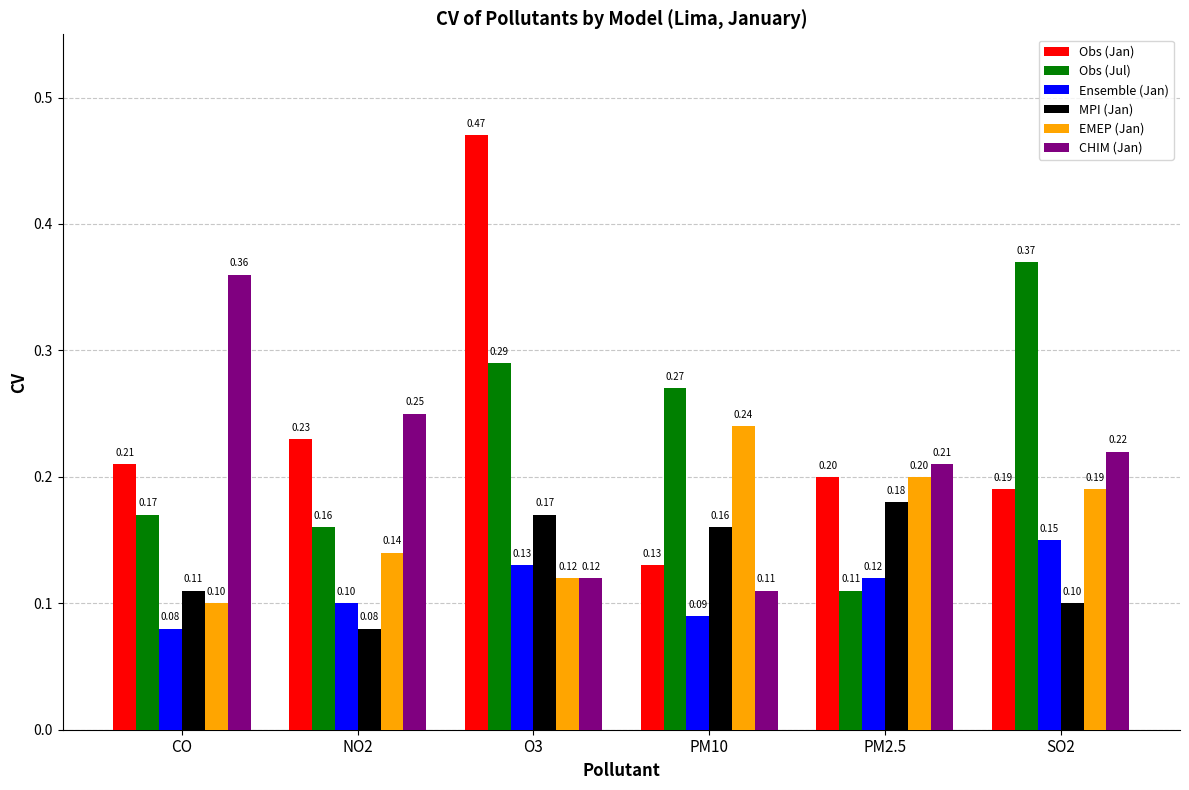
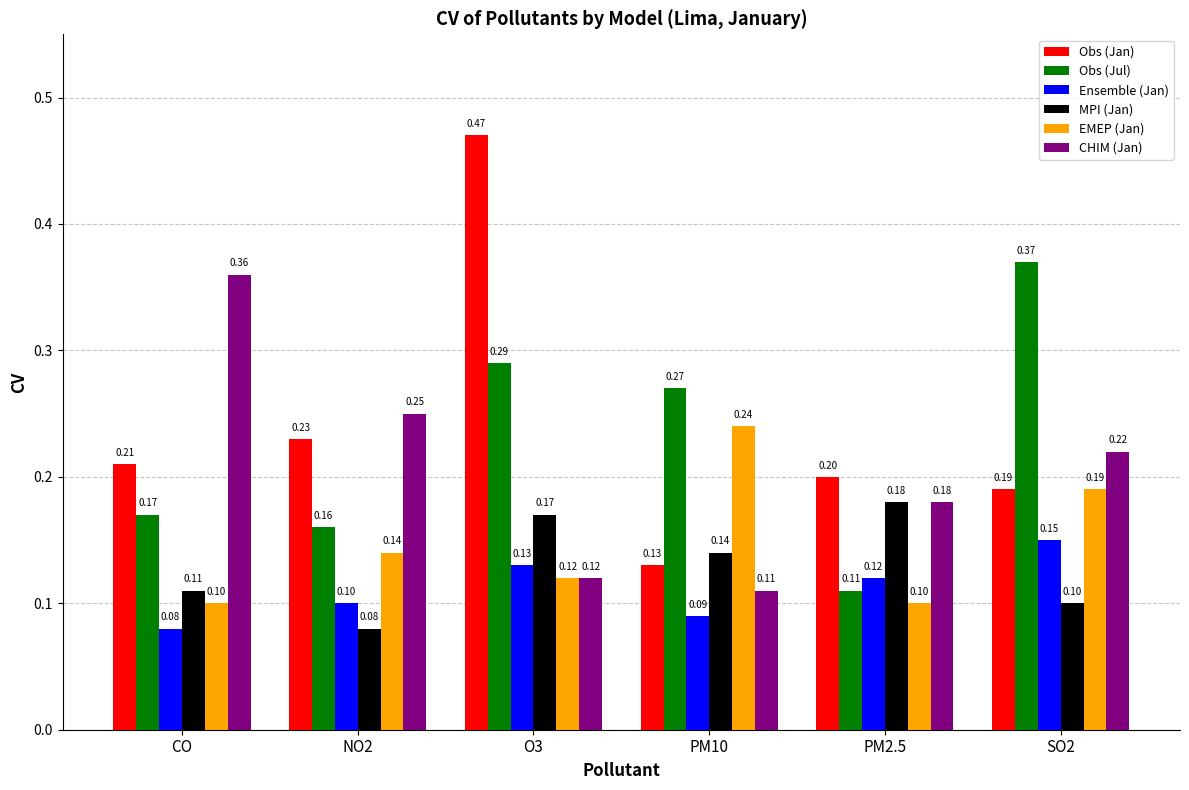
  {
    "Obs (Jan)": {
      "CO": 0.21,
      "NO2": 0.23,
      "O3": 0.47,
      "PM10": 0.13,
      "PM2.5": 0.20,
      "SO2": 0.19
    },
    "Obs (Jul)": {
      "CO": 0.17,
      "NO2": 0.16,
      "O3": 0.29,
      "PM10": 0.27,
      "PM2.5": 0.11,
      "SO2": 0.37
    },
    "Ensemble (Jan)": {
      "CO": 0.08,
      "NO2": 0.10,
      "O3": 0.13,
      "PM10": 0.09,
      "PM2.5": 0.12,
      "SO2": 0.15
    },
    "MPI (Jan)": {
      "CO": 0.11,
      "NO2": 0.08,
      "O3": 0.17,
-     "PM10": 0.16,
+     "PM10": 0.14,
      "PM2.5": 0.18,
      "SO2": 0.10
    },
    "EMEP (Jan)": {
      "CO": 0.10,
      "NO2": 0.14,
      "O3": 0.12,
      "PM10": 0.24,
-     "PM2.5": 0.20,
+     "PM2.5": 0.10,
      "SO2": 0.19
    },
    "CHIM (Jan)": {
      "CO": 0.36,
      "NO2": 0.25,
      "O3": 0.12,
      "PM10": 0.11,
-     "PM2.5": 0.21,
+     "PM2.5": 0.18,
      "SO2": 0.22
    }
  }
